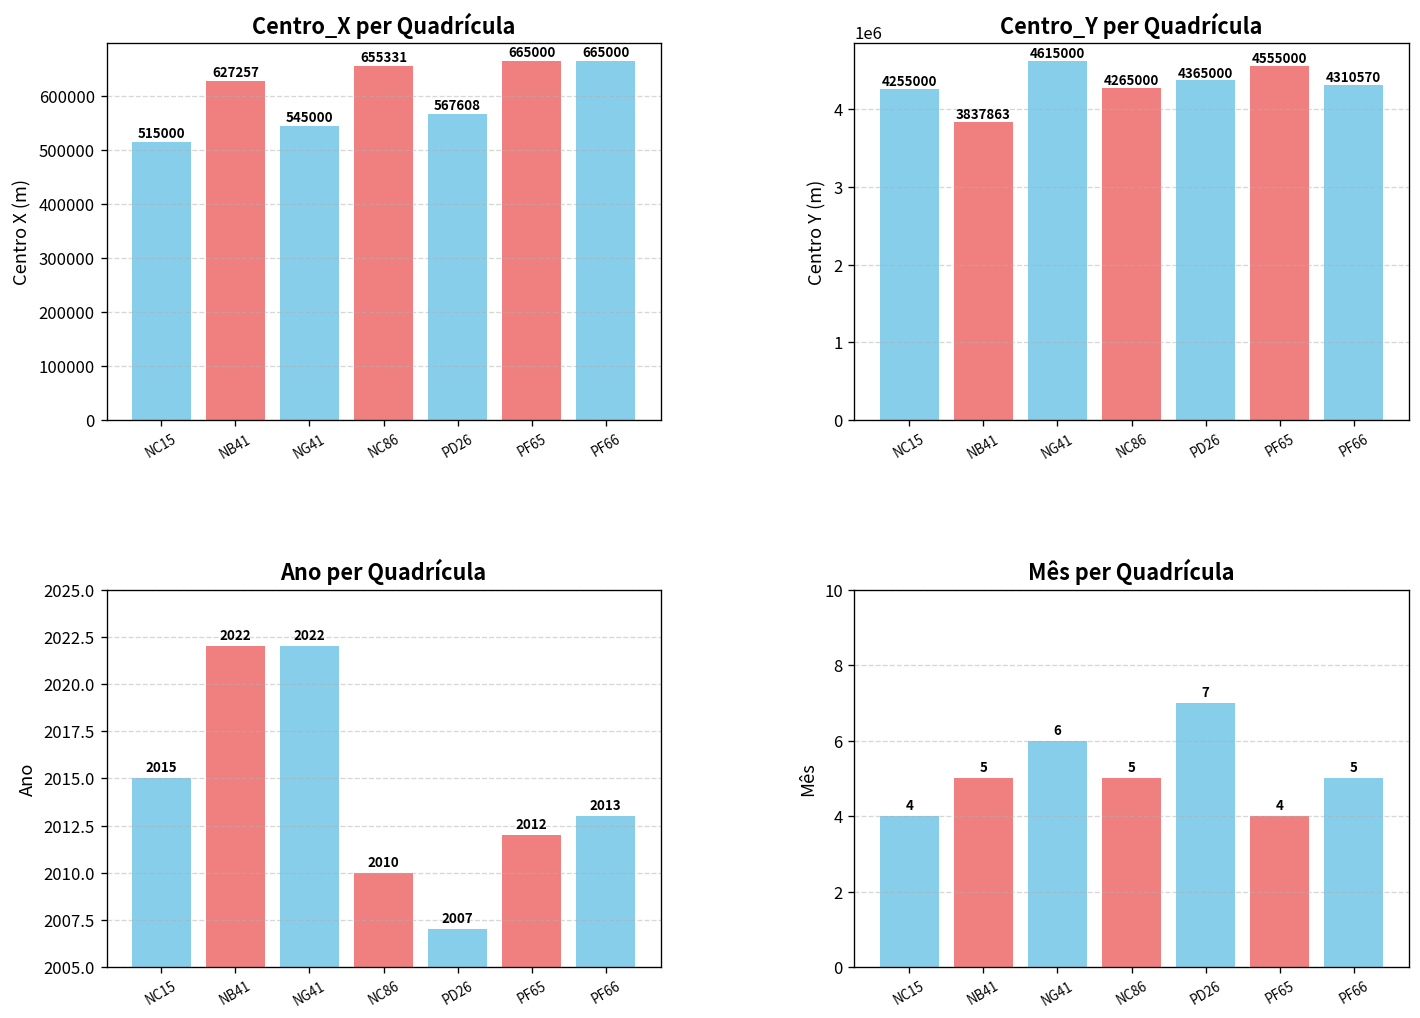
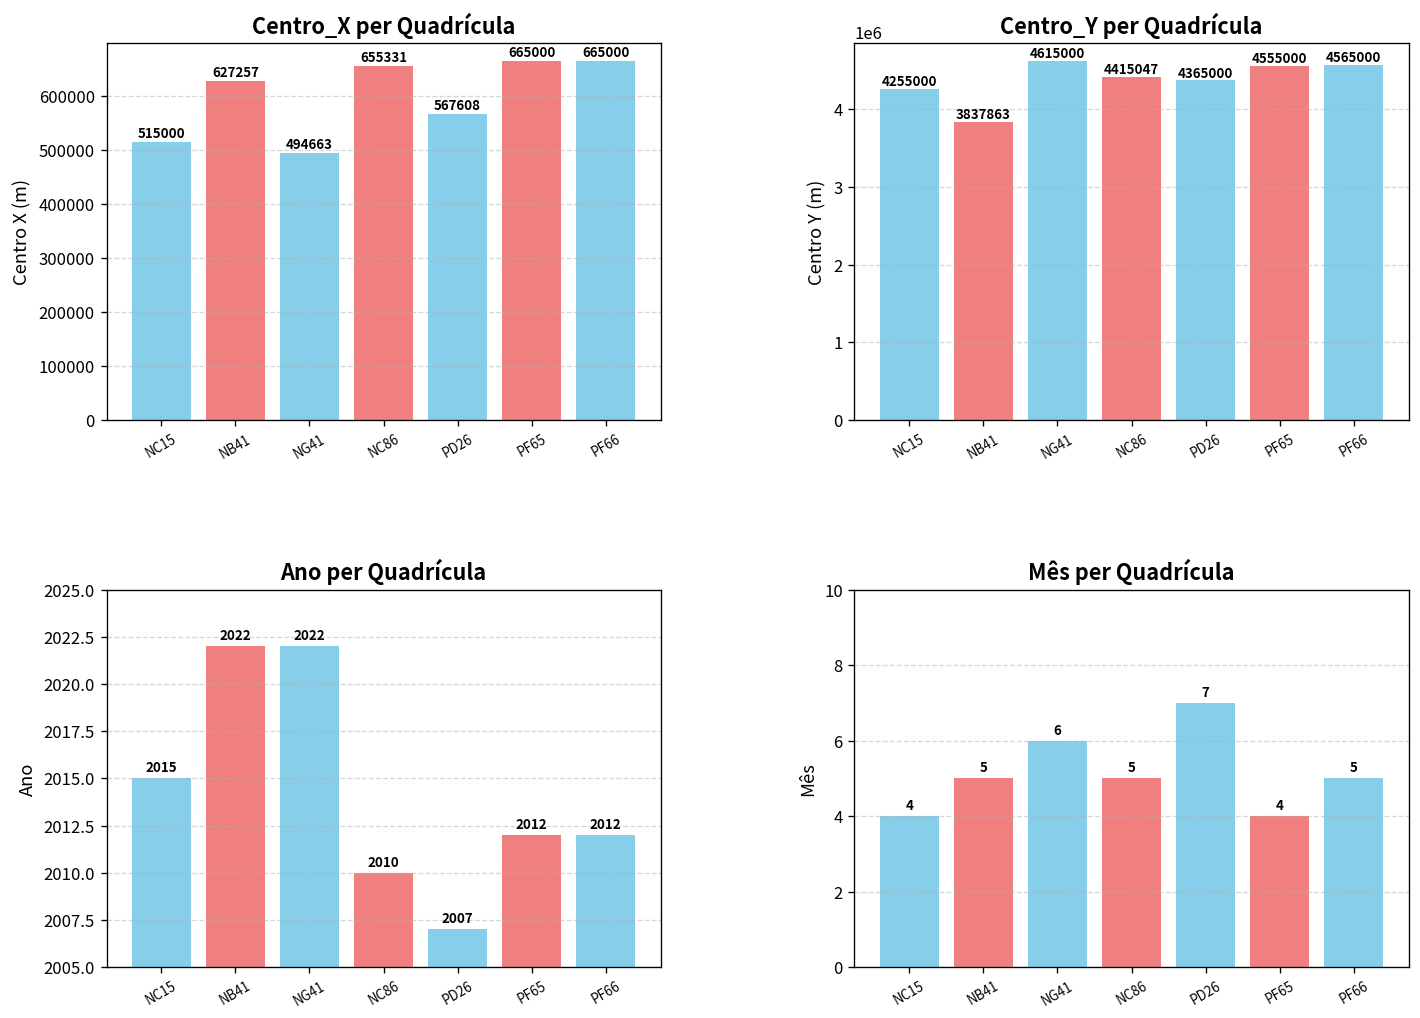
  {
    "Centro_X per Quadrícula": {
      "NC15": 515000,
      "NB41": 627257,
-     "NG41": 545000,
+     "NG41": 494663,
      "NC86": 655331,
      "PD26": 567608,
      "PF65": 665000,
      "PF66": 665000
    },
    "Centro_Y per Quadrícula": {
      "NC15": 4255000,
      "NB41": 3837863,
      "NG41": 4615000,
-     "NC86": 4265000,
+     "NC86": 4415047,
      "PD26": 4365000,
      "PF65": 4555000,
-     "PF66": 4310570
+     "PF66": 4565000
    },
    "Ano per Quadrícula": {
      "NC15": 2015,
      "NB41": 2022,
      "NG41": 2022,
      "NC86": 2010,
      "PD26": 2007,
      "PF65": 2012,
-     "PF66": 2013
+     "PF66": 2012
    },
    "Mês per Quadrícula": {
      "NC15": 4,
      "NB41": 5,
      "NG41": 6,
      "NC86": 5,
      "PD26": 7,
      "PF65": 4,
      "PF66": 5
    }
  }
